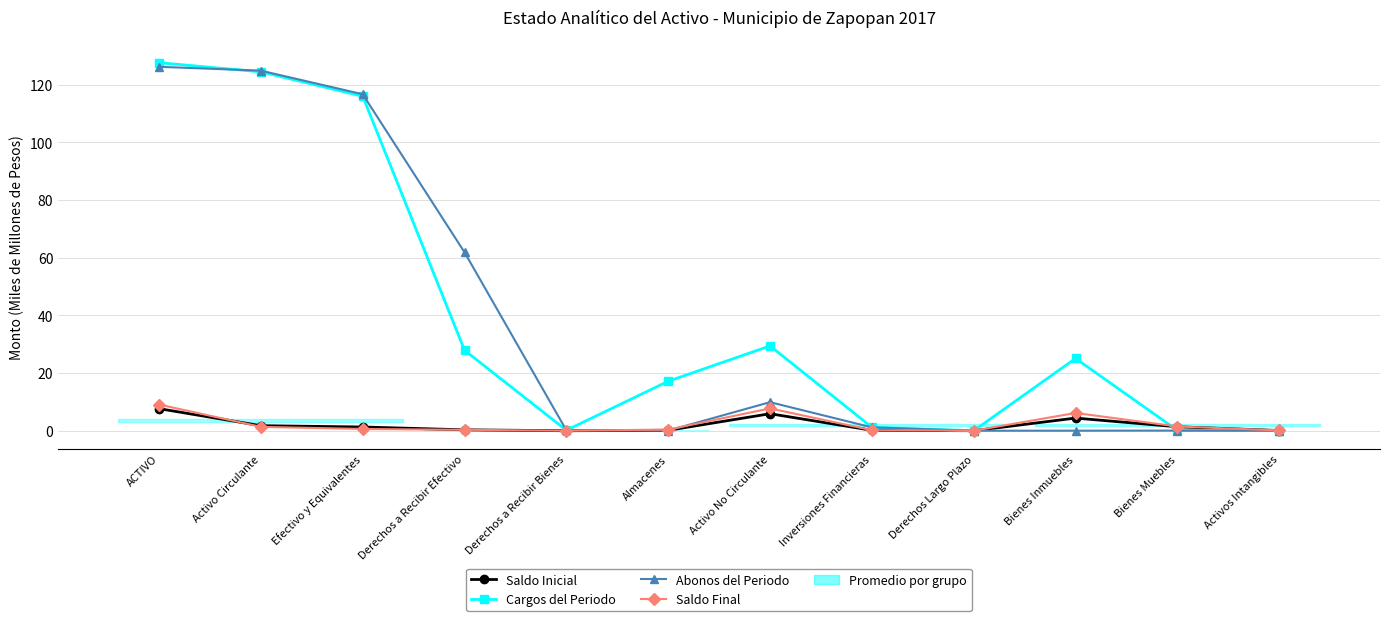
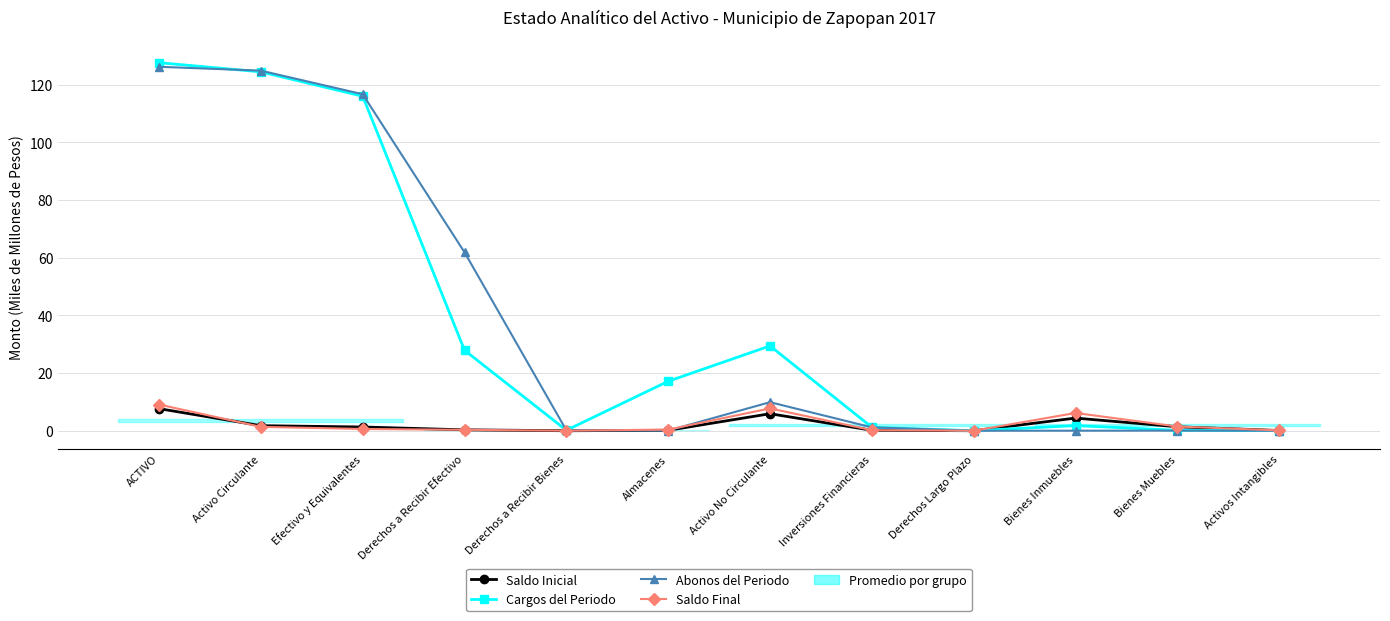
  {
    "Saldo Inicial": {
      "ACTIVO": 8,
      "Activo No Circulante": 6,
      "Bienes Inmuebles": 4
    },
    "Cargos del Periodo": {
      "ACTIVO": 128,
      "Derechos a Recibir Efectivo": 28,
      "Almacenes": 17,
      "Activo No Circulante": 29,
-     "Bienes Inmuebles": 25
+     "Bienes Inmuebles": 2
    },
    "Abonos del Periodo": {
      "ACTIVO": 126,
      "Derechos a Recibir Efectivo": 62,
      "Activo No Circulante": 10,
      "Bienes Inmuebles": 0
    },
    "Saldo Final": {
      "ACTIVO": 9,
      "Activo No Circulante": 8,
      "Bienes Inmuebles": 6
    }
  }
